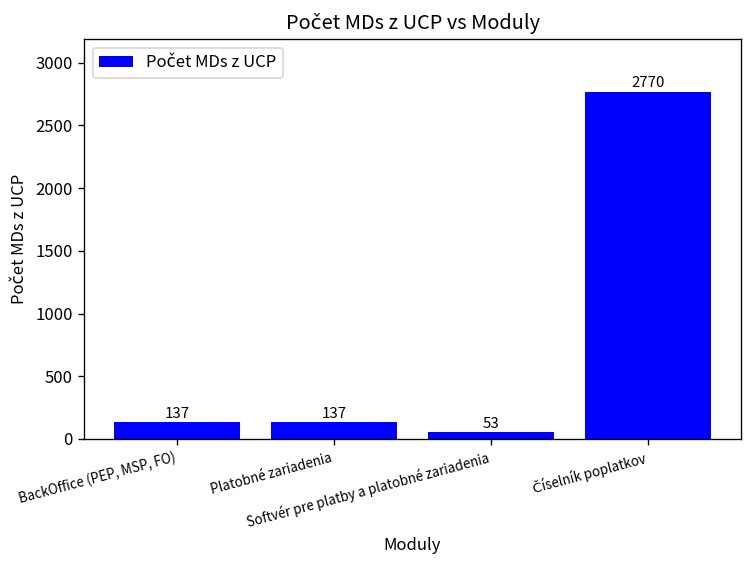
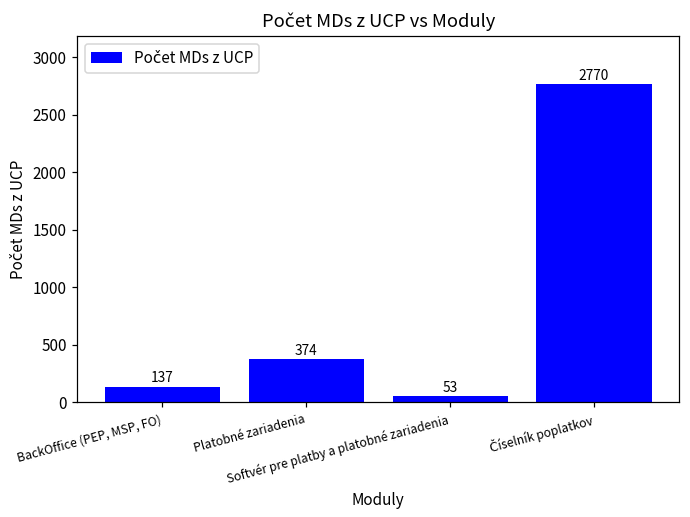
  {
    "BackOffice (PEP, MSP, FO)": 137,
-   "Platobné zariadenia": 137,
+   "Platobné zariadenia": 374,
    "Softvér pre platby a platobné zariadenia": 53,
    "Číselník poplatkov": 2770
  }
